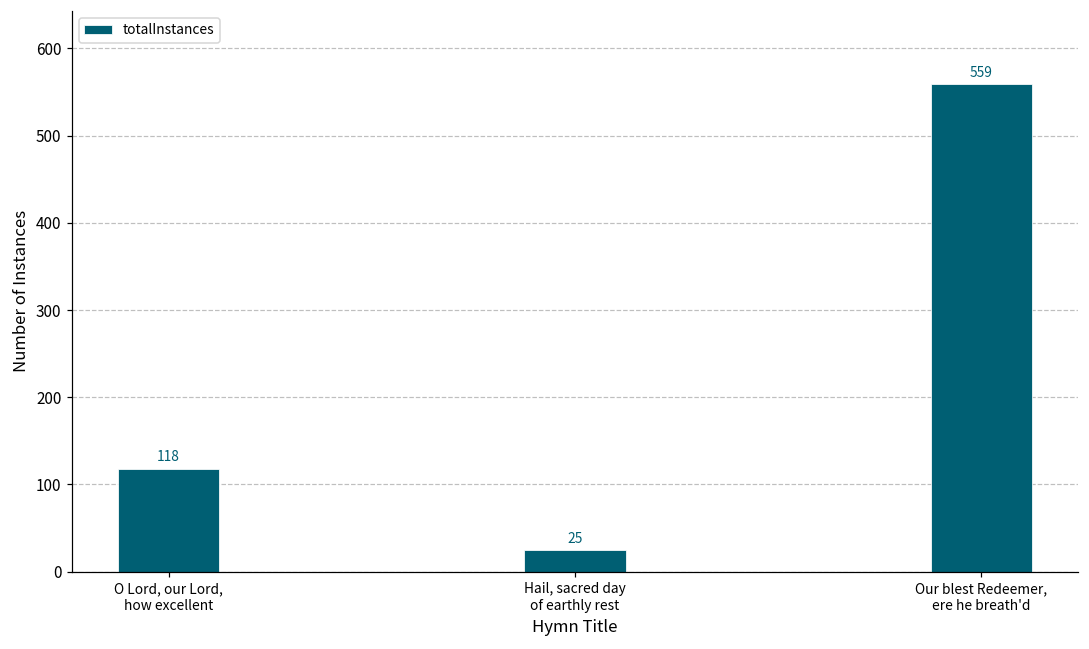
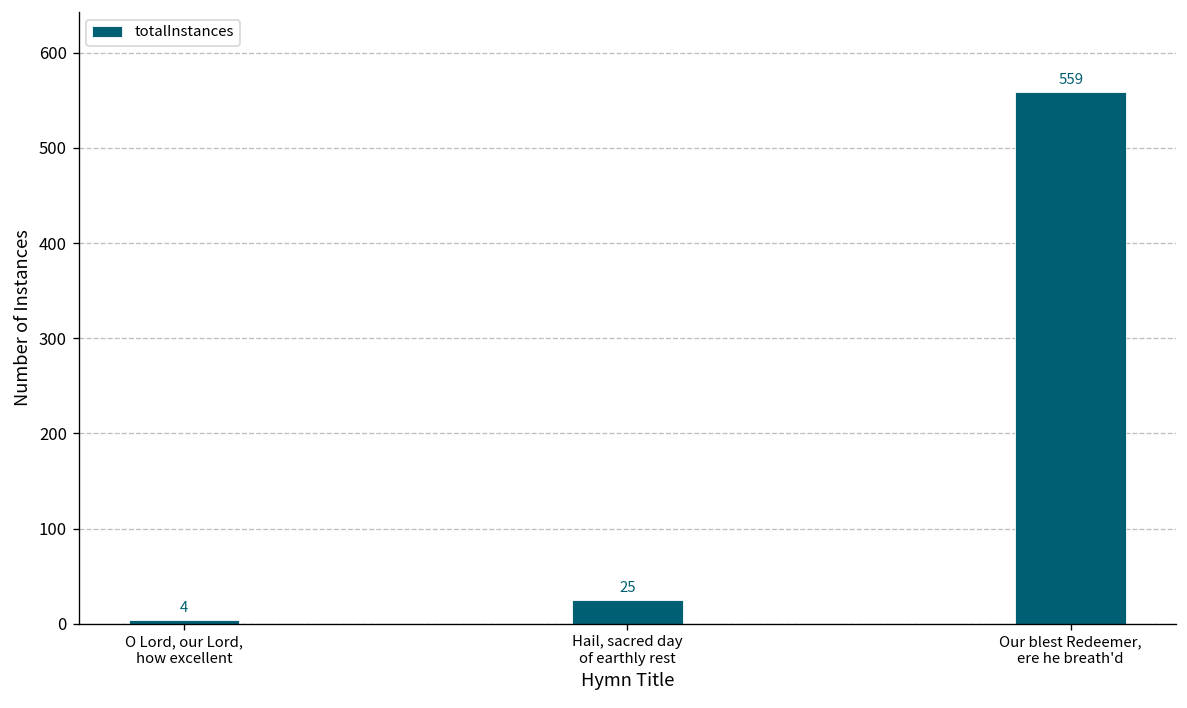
  {
-   "O Lord, our Lord, how excellent": 118,
+   "O Lord, our Lord, how excellent": 4,
    "Hail, sacred day of earthly rest": 25,
    "Our blest Redeemer, ere he breath'd": 559
  }
